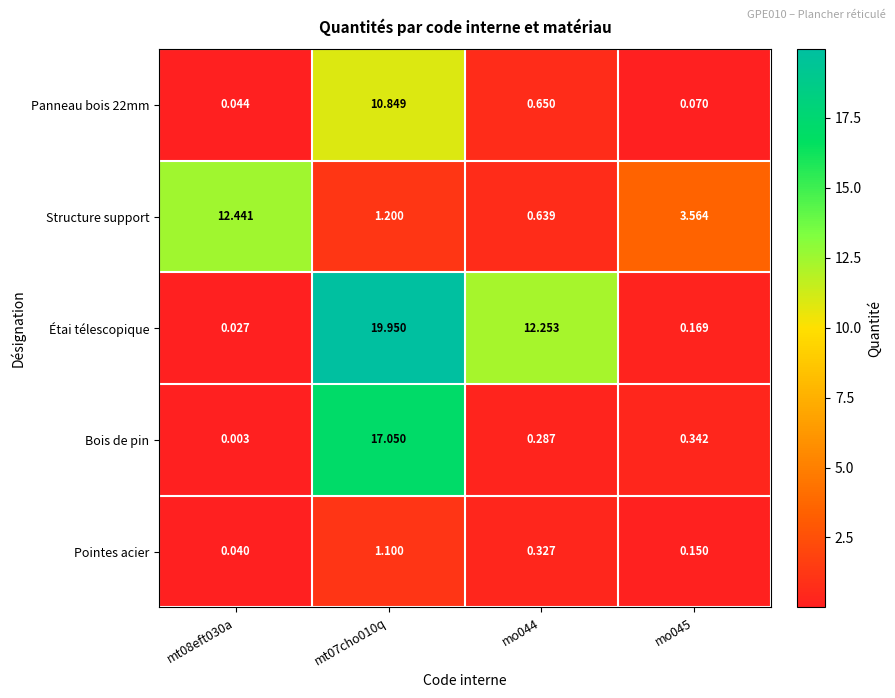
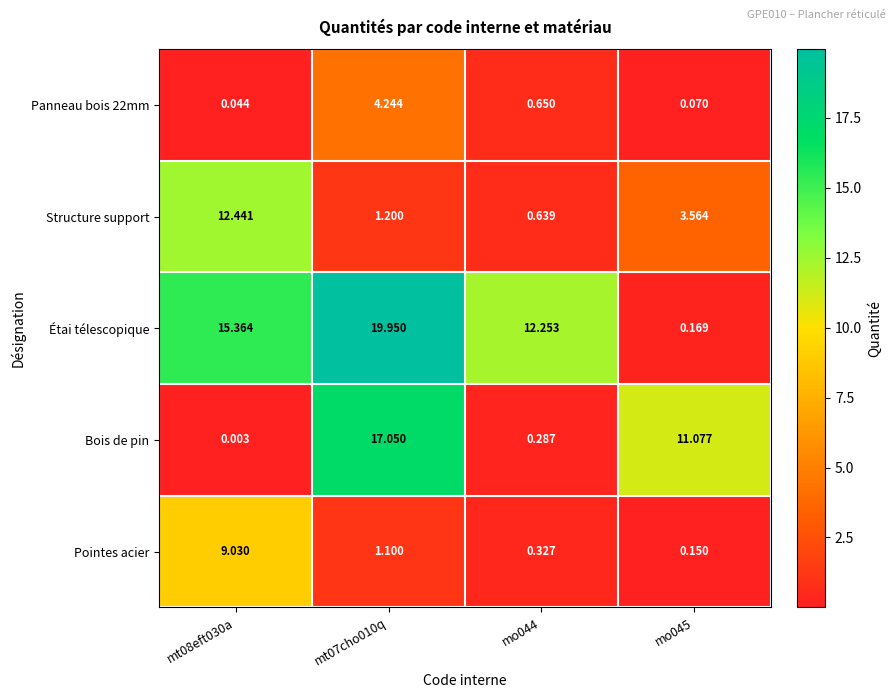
  {
    "Panneau bois 22mm": {
      "mt08eft030a": 0.044,
-     "mt07cho010q": 10.849,
+     "mt07cho010q": 4.244,
      "mo044": 0.650,
      "mo045": 0.070
    },
    "Structure support": {
      "mt08eft030a": 12.441,
      "mt07cho010q": 1.200,
      "mo044": 0.639,
      "mo045": 3.564
    },
    "Étai télescopique": {
-     "mt08eft030a": 0.027,
+     "mt08eft030a": 15.364,
      "mt07cho010q": 19.950,
      "mo044": 12.253,
      "mo045": 0.169
    },
    "Bois de pin": {
      "mt08eft030a": 0.003,
      "mt07cho010q": 17.050,
      "mo044": 0.287,
-     "mo045": 0.342
+     "mo045": 11.077
    },
    "Pointes acier": {
-     "mt08eft030a": 0.040,
+     "mt08eft030a": 9.030,
      "mt07cho010q": 1.100,
      "mo044": 0.327,
      "mo045": 0.150
    }
  }
